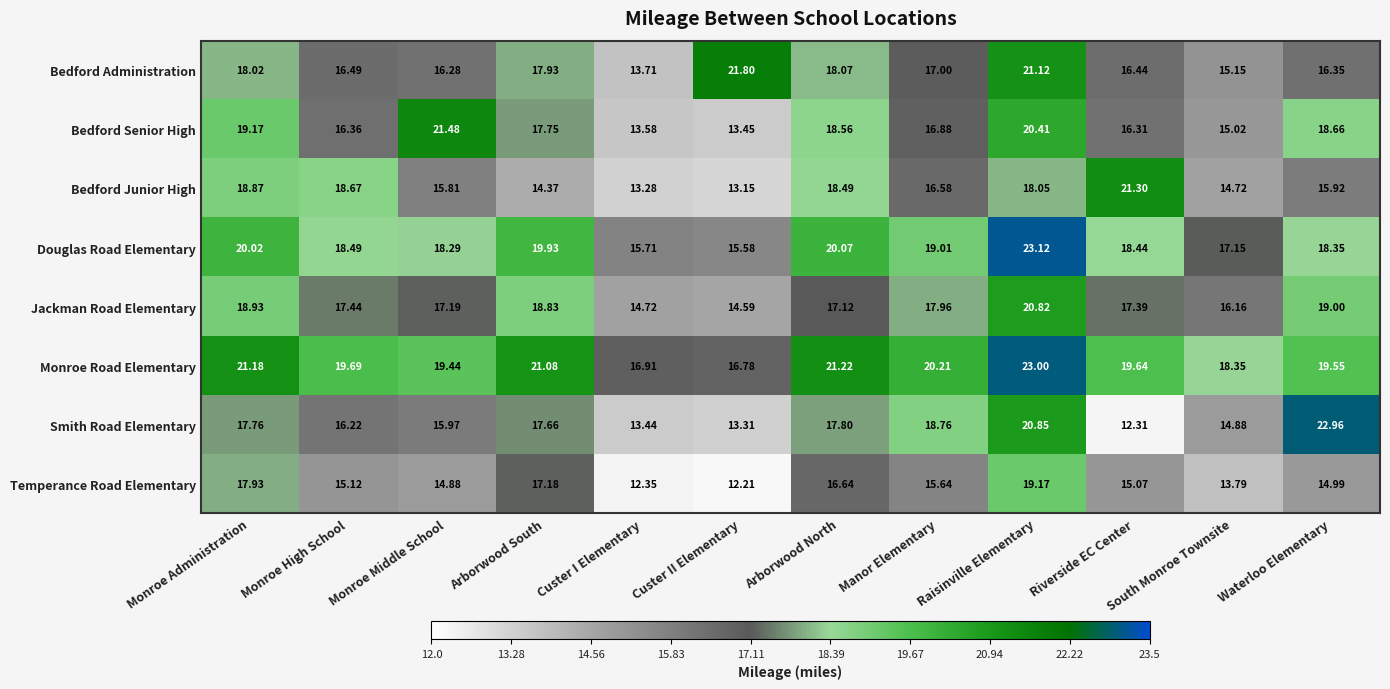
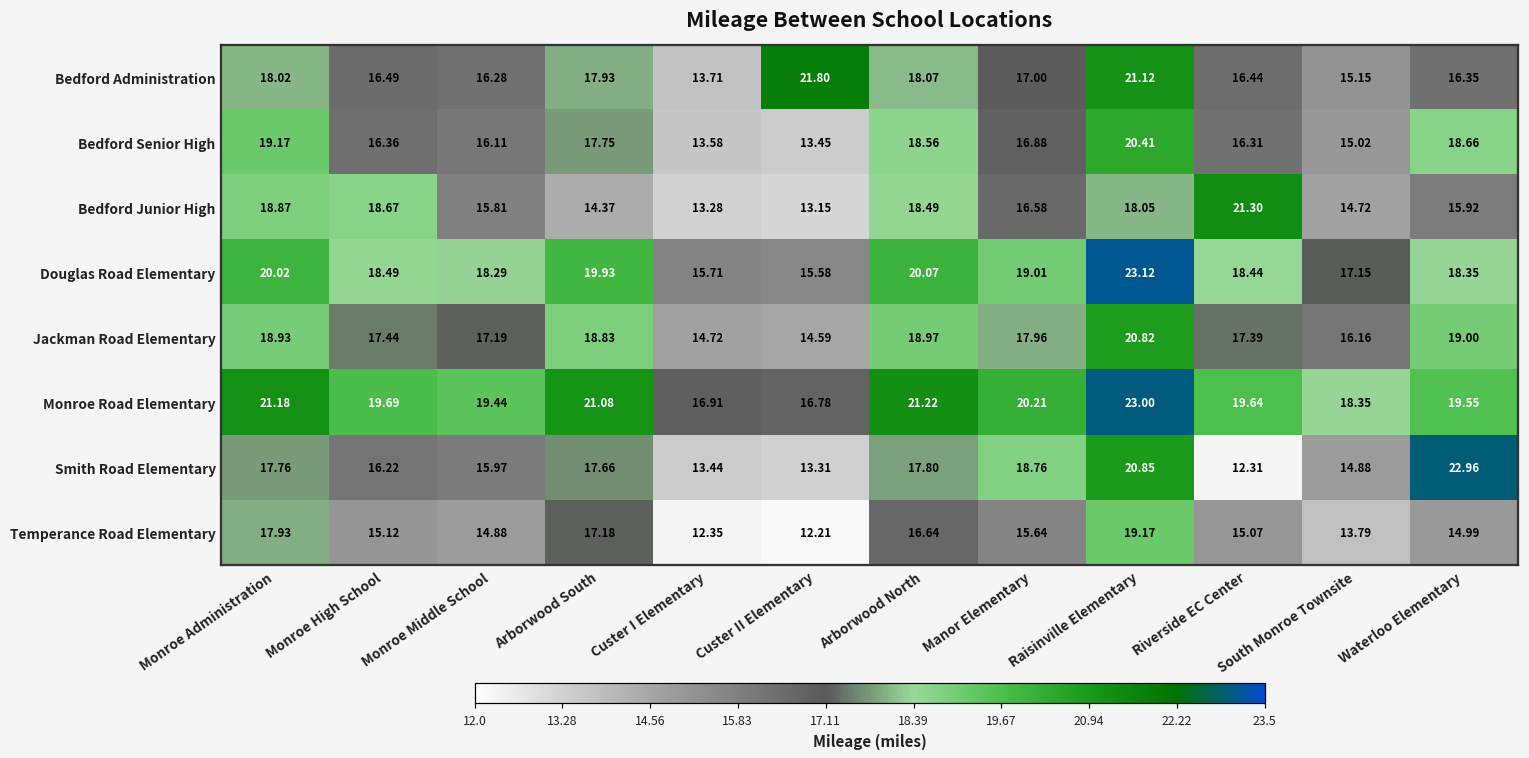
  {
    "Bedford Administration": {
      "Monroe Administration": 18.02,
      "Monroe High School": 16.49,
      "Monroe Middle School": 16.28,
      "Arborwood South": 17.93,
      "Custer I Elementary": 13.71,
      "Custer II Elementary": 21.80,
      "Arborwood North": 18.07,
      "Manor Elementary": 17.00,
      "Raisinville Elementary": 21.12,
      "Riverside EC Center": 16.44,
      "South Monroe Townsite": 15.15,
      "Waterloo Elementary": 16.35
    },
    "Bedford Senior High": {
      "Monroe Administration": 19.17,
      "Monroe High School": 16.36,
-     "Monroe Middle School": 21.48,
+     "Monroe Middle School": 16.11,
      "Arborwood South": 17.75,
      "Custer I Elementary": 13.58,
      "Custer II Elementary": 13.45,
      "Arborwood North": 18.56,
      "Manor Elementary": 16.88,
      "Raisinville Elementary": 20.41,
      "Riverside EC Center": 16.31,
      "South Monroe Townsite": 15.02,
      "Waterloo Elementary": 18.66
    },
    "Bedford Junior High": {
      "Monroe Administration": 18.87,
      "Monroe High School": 18.67,
      "Monroe Middle School": 15.81,
      "Arborwood South": 14.37,
      "Custer I Elementary": 13.28,
      "Custer II Elementary": 13.15,
      "Arborwood North": 18.49,
      "Manor Elementary": 16.58,
      "Raisinville Elementary": 18.05,
      "Riverside EC Center": 21.30,
      "South Monroe Townsite": 14.72,
      "Waterloo Elementary": 15.92
    },
    "Douglas Road Elementary": {
      "Monroe Administration": 20.02,
      "Monroe High School": 18.49,
      "Monroe Middle School": 18.29,
      "Arborwood South": 19.93,
      "Custer I Elementary": 15.71,
      "Custer II Elementary": 15.58,
      "Arborwood North": 20.07,
      "Manor Elementary": 19.01,
      "Raisinville Elementary": 23.12,
      "Riverside EC Center": 18.44,
      "South Monroe Townsite": 17.15,
      "Waterloo Elementary": 18.35
    },
    "Jackman Road Elementary": {
      "Monroe Administration": 18.93,
      "Monroe High School": 17.44,
      "Monroe Middle School": 17.19,
      "Arborwood South": 18.83,
      "Custer I Elementary": 14.72,
      "Custer II Elementary": 14.59,
-     "Arborwood North": 17.12,
+     "Arborwood North": 18.97,
      "Manor Elementary": 17.96,
      "Raisinville Elementary": 20.82,
      "Riverside EC Center": 17.39,
      "South Monroe Townsite": 16.16,
      "Waterloo Elementary": 19.00
    },
    "Monroe Road Elementary": {
      "Monroe Administration": 21.18,
      "Monroe High School": 19.69,
      "Monroe Middle School": 19.44,
      "Arborwood South": 21.08,
      "Custer I Elementary": 16.91,
      "Custer II Elementary": 16.78,
      "Arborwood North": 21.22,
      "Manor Elementary": 20.21,
      "Raisinville Elementary": 23.00,
      "Riverside EC Center": 19.64,
      "South Monroe Townsite": 18.35,
      "Waterloo Elementary": 19.55
    },
    "Smith Road Elementary": {
      "Monroe Administration": 17.76,
      "Monroe High School": 16.22,
      "Monroe Middle School": 15.97,
      "Arborwood South": 17.66,
      "Custer I Elementary": 13.44,
      "Custer II Elementary": 13.31,
      "Arborwood North": 17.80,
      "Manor Elementary": 18.76,
      "Raisinville Elementary": 20.85,
      "Riverside EC Center": 12.31,
      "South Monroe Townsite": 14.88,
      "Waterloo Elementary": 22.96
    },
    "Temperance Road Elementary": {
      "Monroe Administration": 17.93,
      "Monroe High School": 15.12,
      "Monroe Middle School": 14.88,
      "Arborwood South": 17.18,
      "Custer I Elementary": 12.35,
      "Custer II Elementary": 12.21,
      "Arborwood North": 16.64,
      "Manor Elementary": 15.64,
      "Raisinville Elementary": 19.17,
      "Riverside EC Center": 15.07,
      "South Monroe Townsite": 13.79,
      "Waterloo Elementary": 14.99
    }
  }
